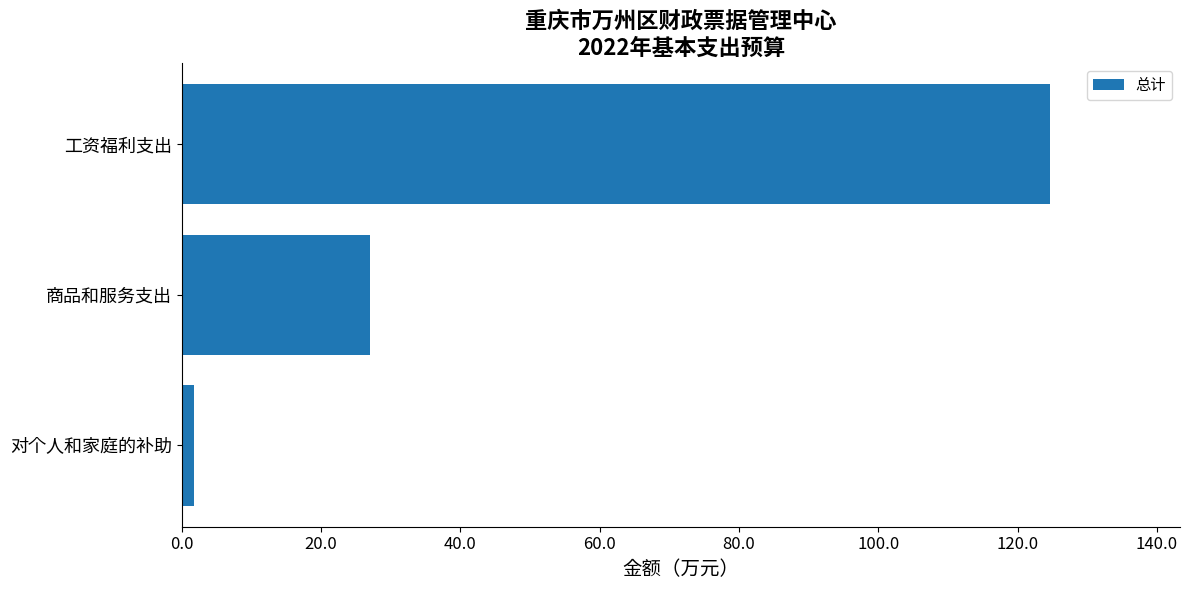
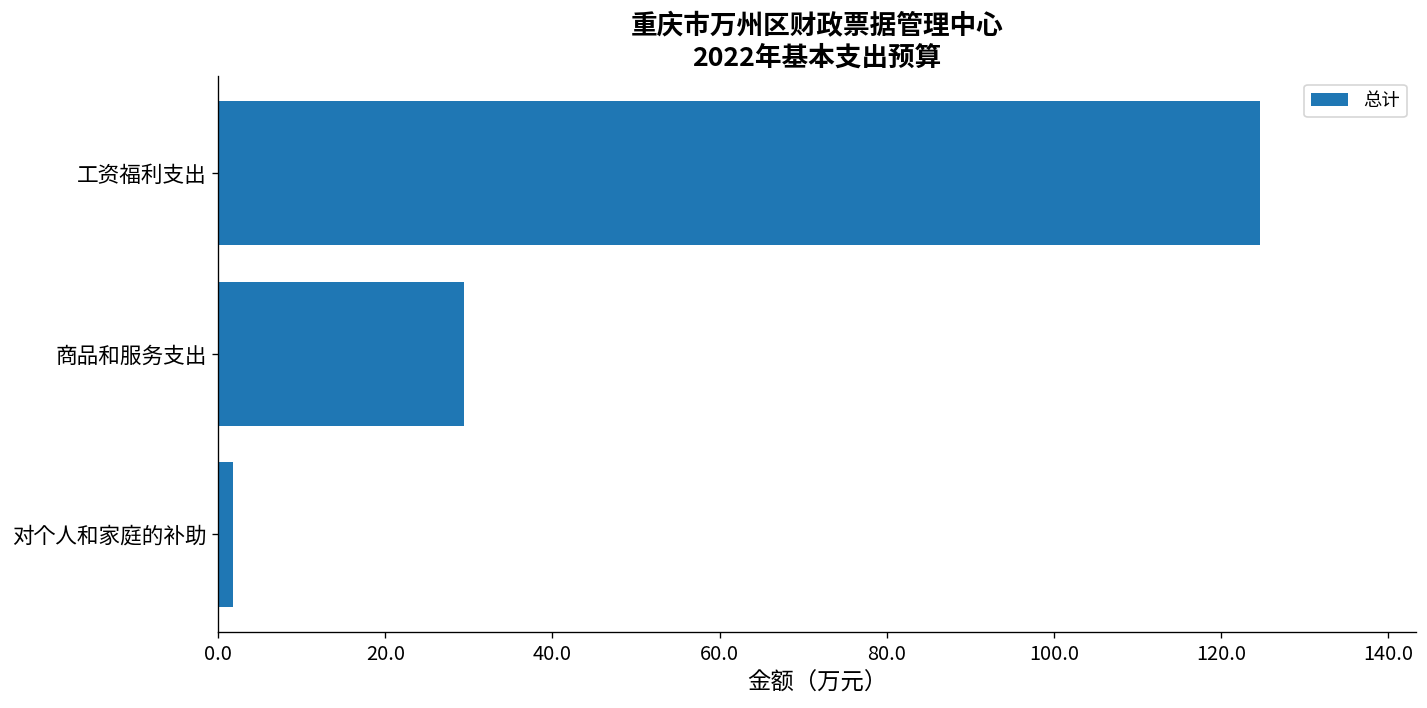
  {
    "工资福利支出": 125,
-   "商品和服务支出": 27,
+   "商品和服务支出": 29,
    "对个人和家庭的补助": 2
  }
